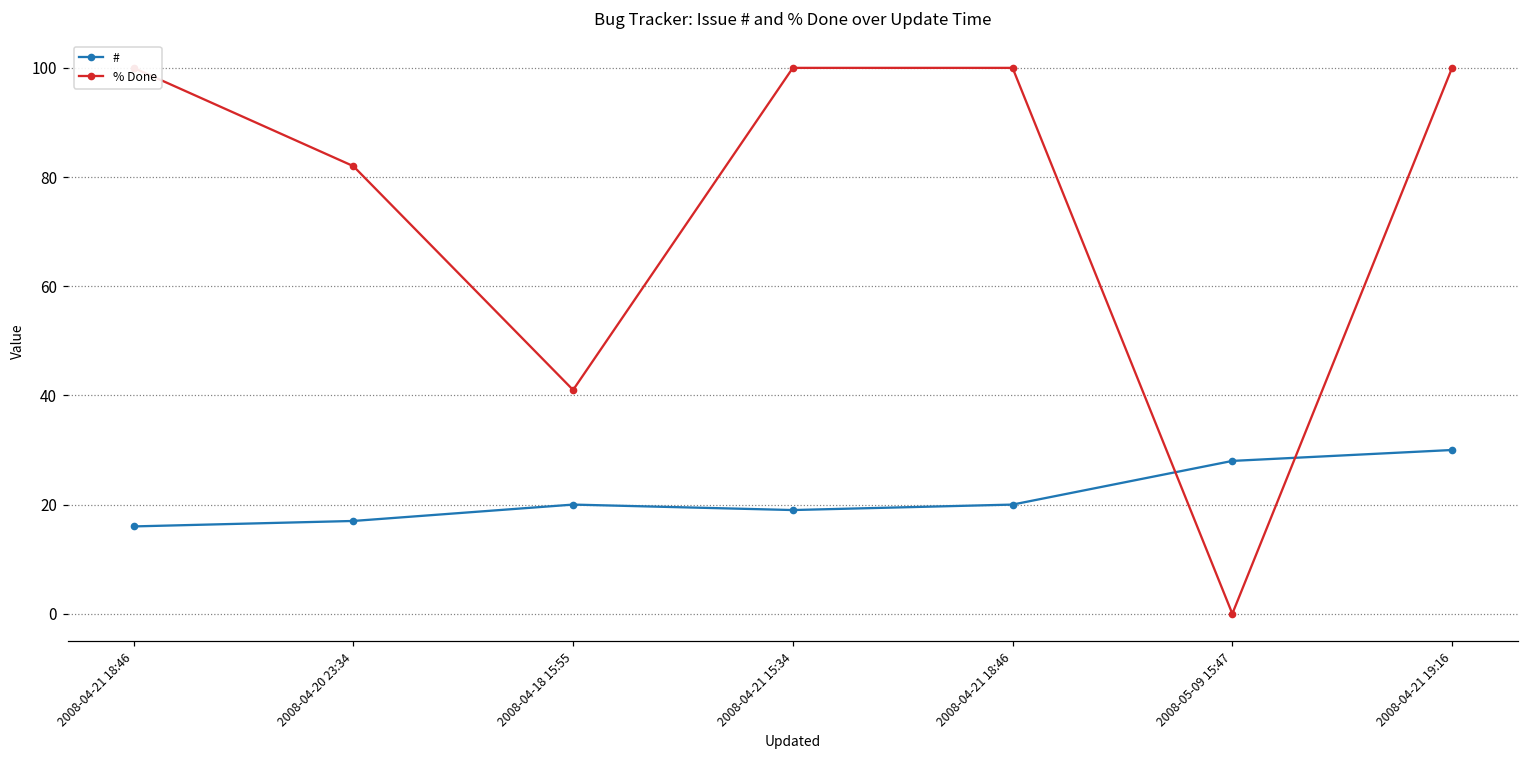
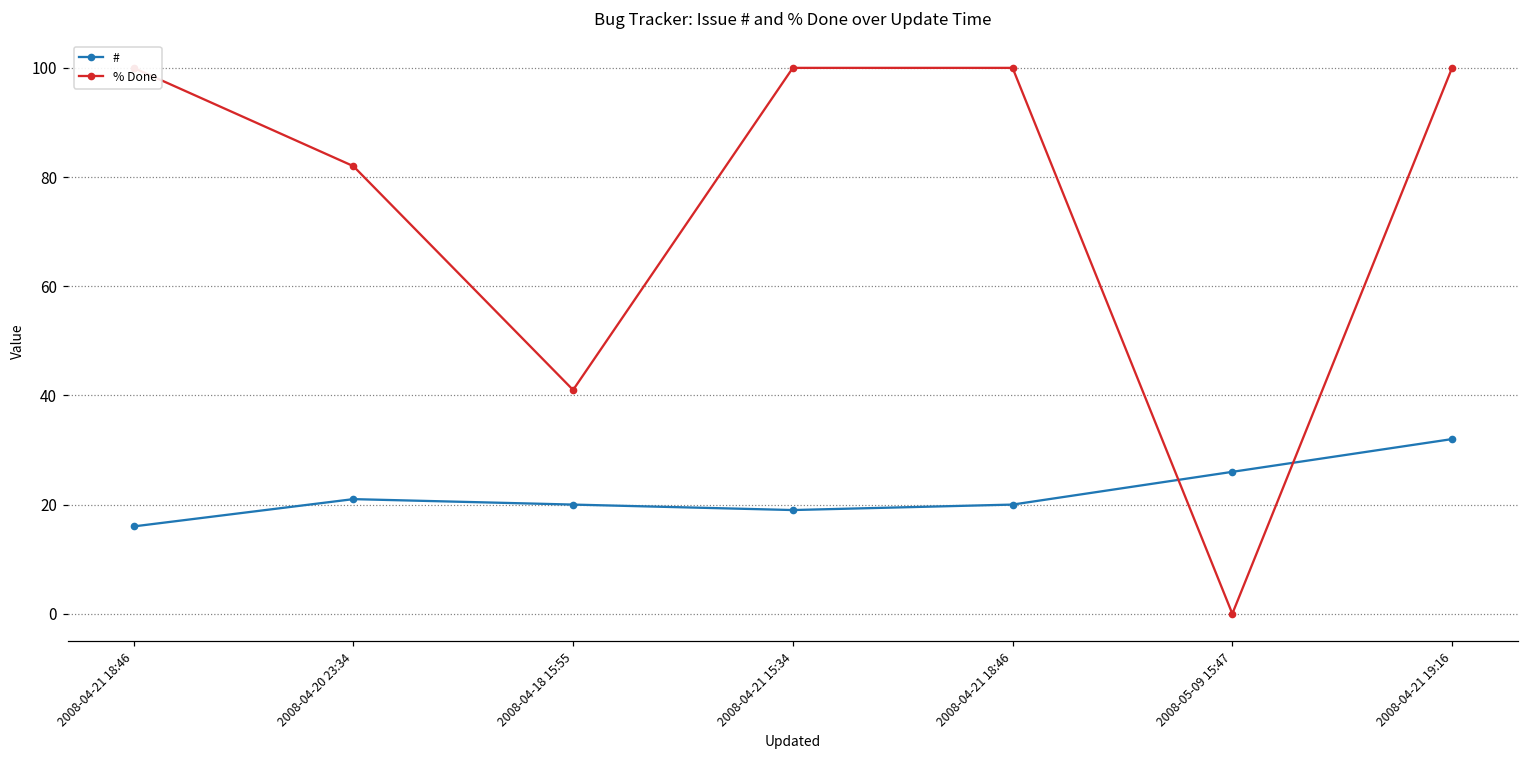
  {
    "#": {
-     "2008-04-20 23:34": 17,
+     "2008-04-20 23:34": 21,
      "2008-04-18 15:55": 20,
      "2008-04-21 15:34": 19,
-     "2008-05-09 15:47": 28,
-     "2008-04-21 19:16": 30
+     "2008-05-09 15:47": 26,
+     "2008-04-21 19:16": 32
    },
    "% Done": {
      "2008-04-20 23:34": 82,
      "2008-04-18 15:55": 41,
      "2008-04-21 15:34": 100,
      "2008-05-09 15:47": 0,
      "2008-04-21 19:16": 100
    }
  }
